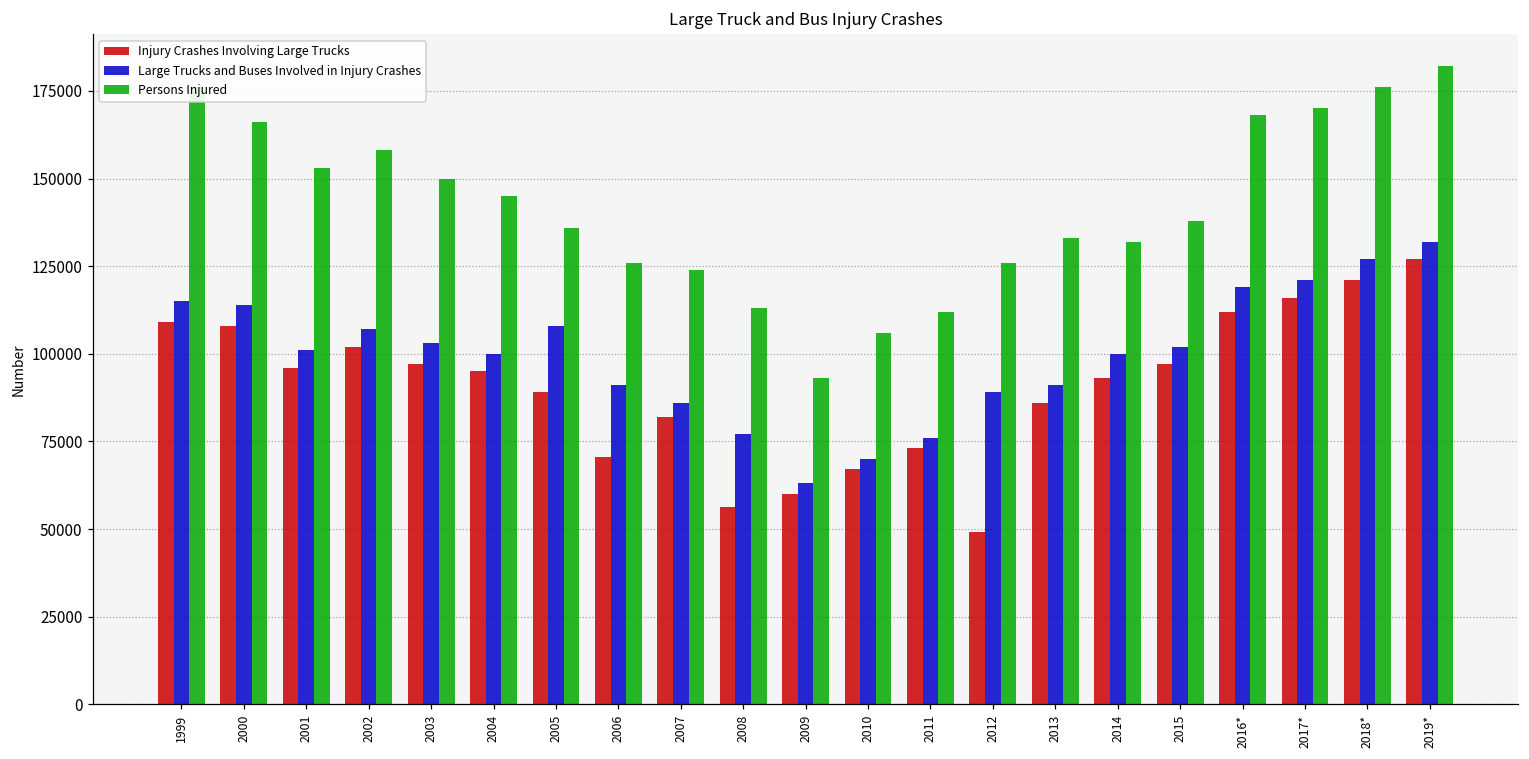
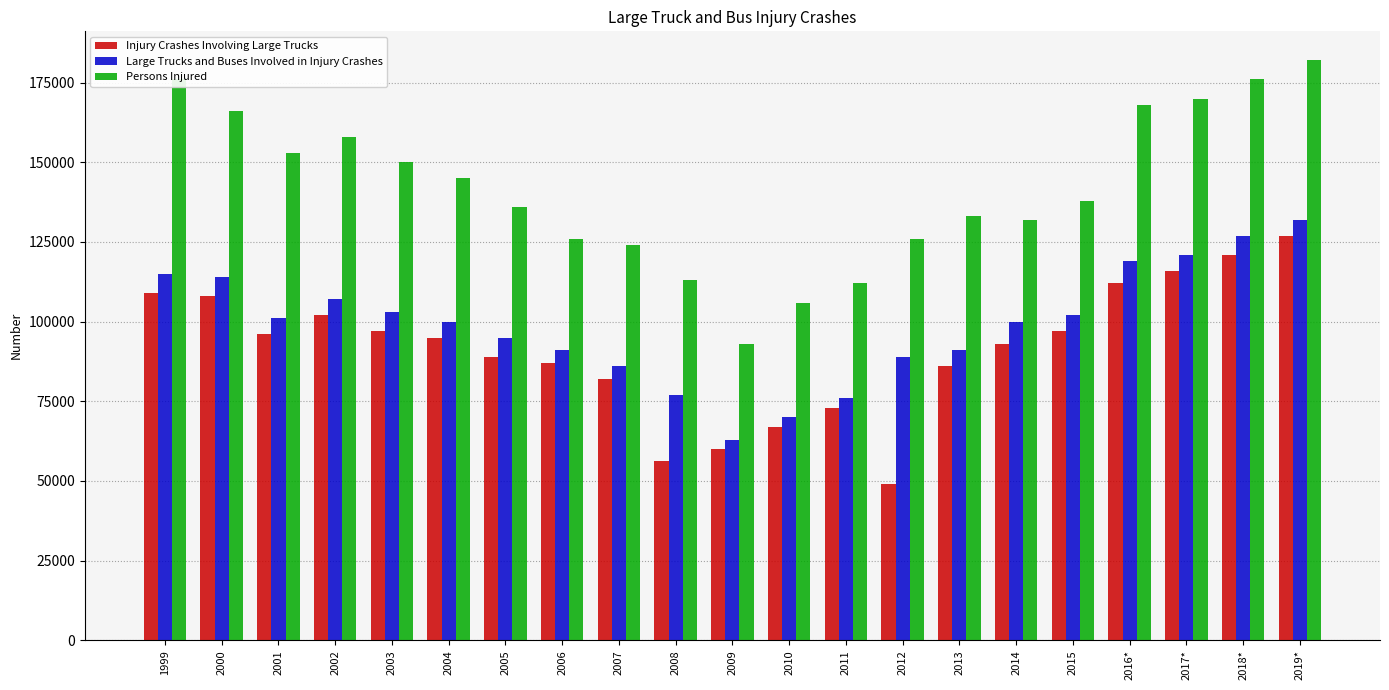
  {
    "Injury Crashes Involving Large Trucks": {
      "1999": 109000,
      "2000": 108000,
      "2001": 96000,
      "2002": 102000,
      "2003": 97000,
      "2004": 95000,
      "2005": 89000,
-     "2006": 71000,
+     "2006": 87000,
      "2007": 82000,
      "2008": 56000,
      "2009": 60000,
      "2010": 67000,
      "2011": 73000,
      "2012": 49000,
      "2013": 86000,
      "2014": 93000,
      "2015": 97000,
      "2016*": 112000,
      "2017*": 116000,
      "2018*": 121000,
      "2019*": 127000
    },
    "Large Trucks and Buses Involved in Injury Crashes": {
      "1999": 115000,
      "2000": 114000,
      "2001": 101000,
      "2002": 107000,
      "2003": 103000,
      "2004": 100000,
-     "2005": 108000,
+     "2005": 95000,
      "2006": 91000,
      "2007": 86000,
      "2008": 77000,
      "2009": 63000,
      "2010": 70000,
      "2011": 76000,
      "2012": 89000,
      "2013": 91000,
      "2014": 100000,
      "2015": 102000,
      "2016*": 119000,
      "2017*": 121000,
      "2018*": 127000,
      "2019*": 132000
    },
    "Persons Injured": {
      "2000": 166000,
      "2001": 153000,
      "2002": 158000,
      "2003": 150000,
      "2004": 145000,
      "2005": 136000,
      "2006": 126000,
      "2007": 124000,
      "2008": 113000,
      "2009": 93000,
      "2010": 106000,
      "2011": 112000,
      "2012": 126000,
      "2013": 133000,
      "2014": 132000,
      "2015": 138000,
      "2016*": 168000,
      "2017*": 170000,
      "2018*": 176000,
      "2019*": 182000
    }
  }
